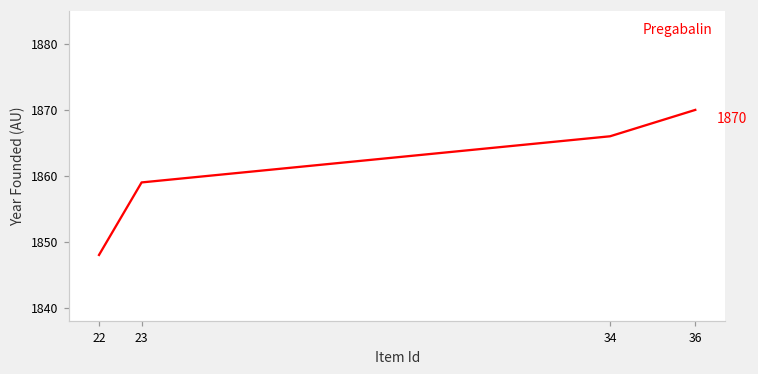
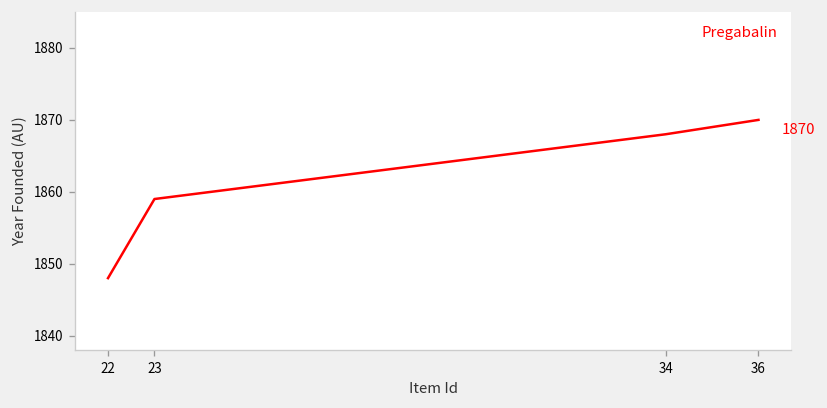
  {
    "22": 1848,
    "23": 1859,
-   "34": 1866
+   "34": 1868
  }
